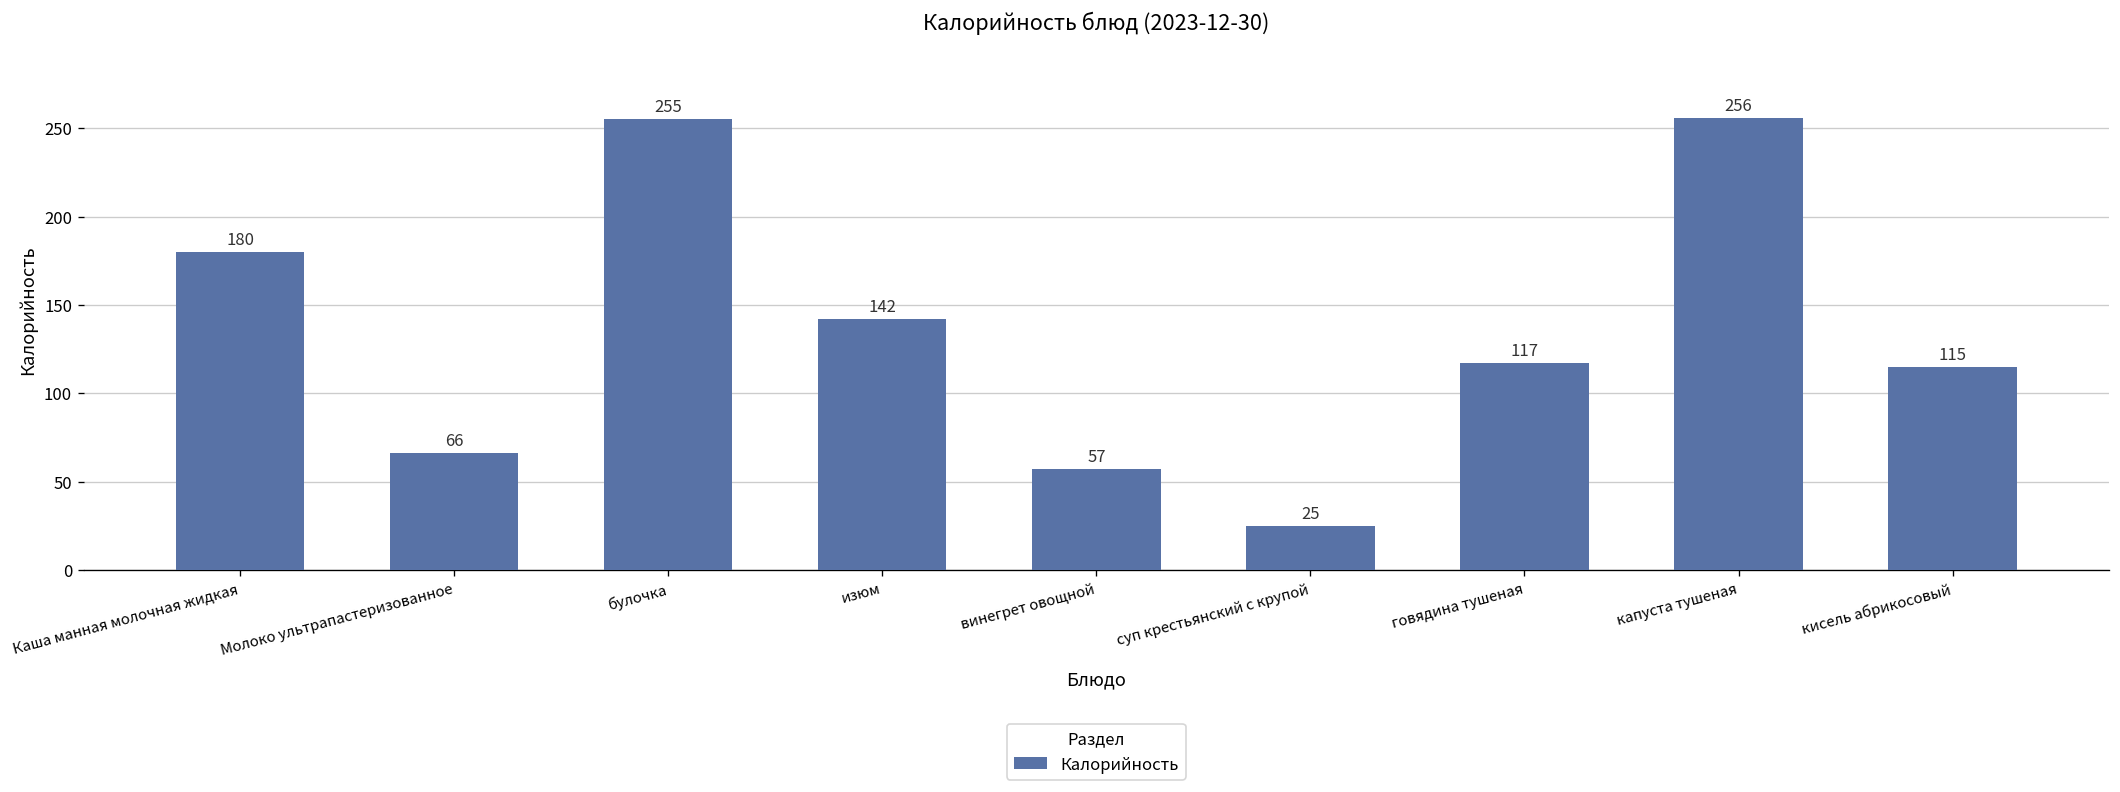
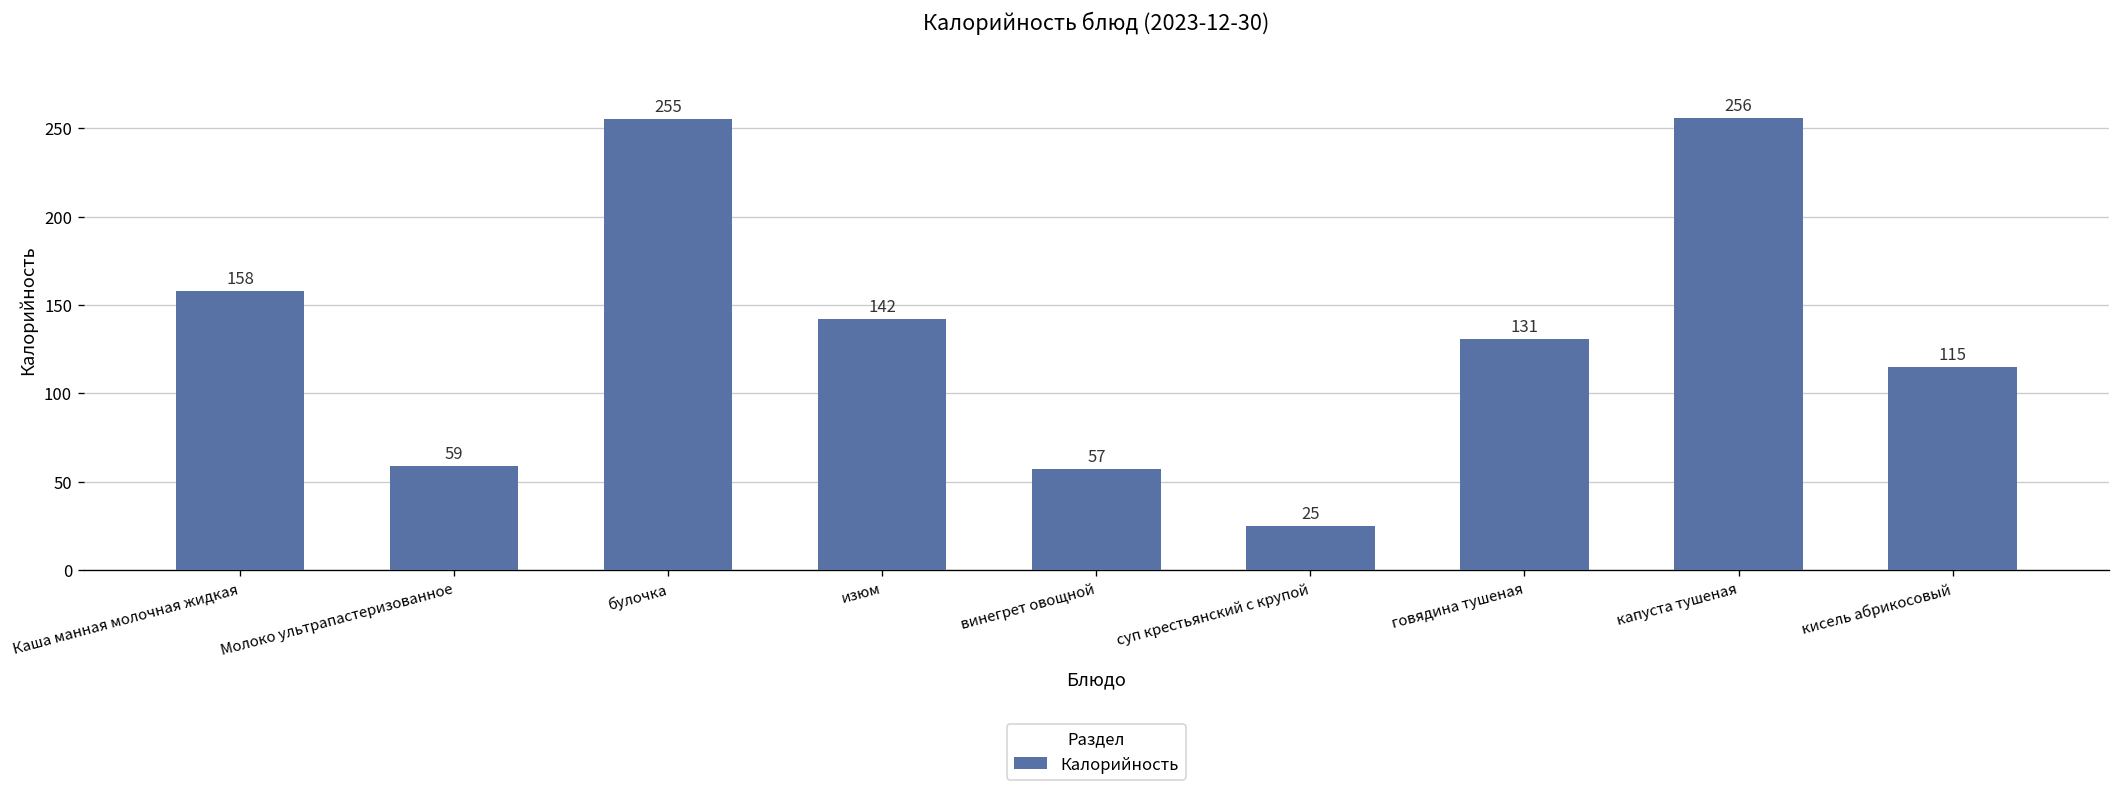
  {
-   "Каша манная молочная жидкая": 180,
-   "Молоко ультрапастеризованное": 66,
+   "Каша манная молочная жидкая": 158,
+   "Молоко ультрапастеризованное": 59,
    "булочка": 255,
    "изюм": 142,
    "винегрет овощной": 57,
    "суп крестьянский с крупой": 25,
-   "говядина тушеная": 117,
+   "говядина тушеная": 131,
    "капуста тушеная": 256,
    "кисель абрикосовый": 115
  }
